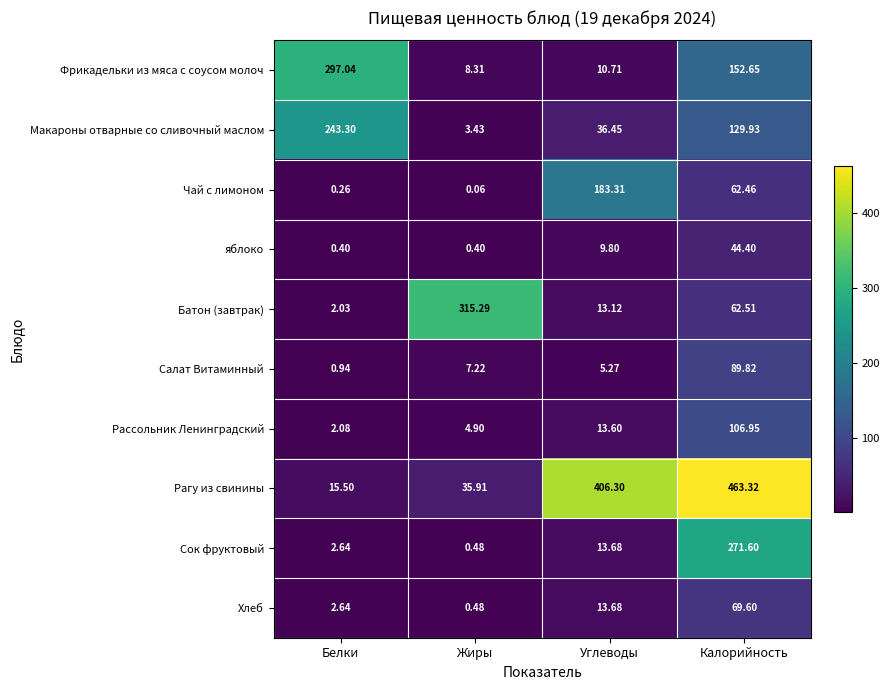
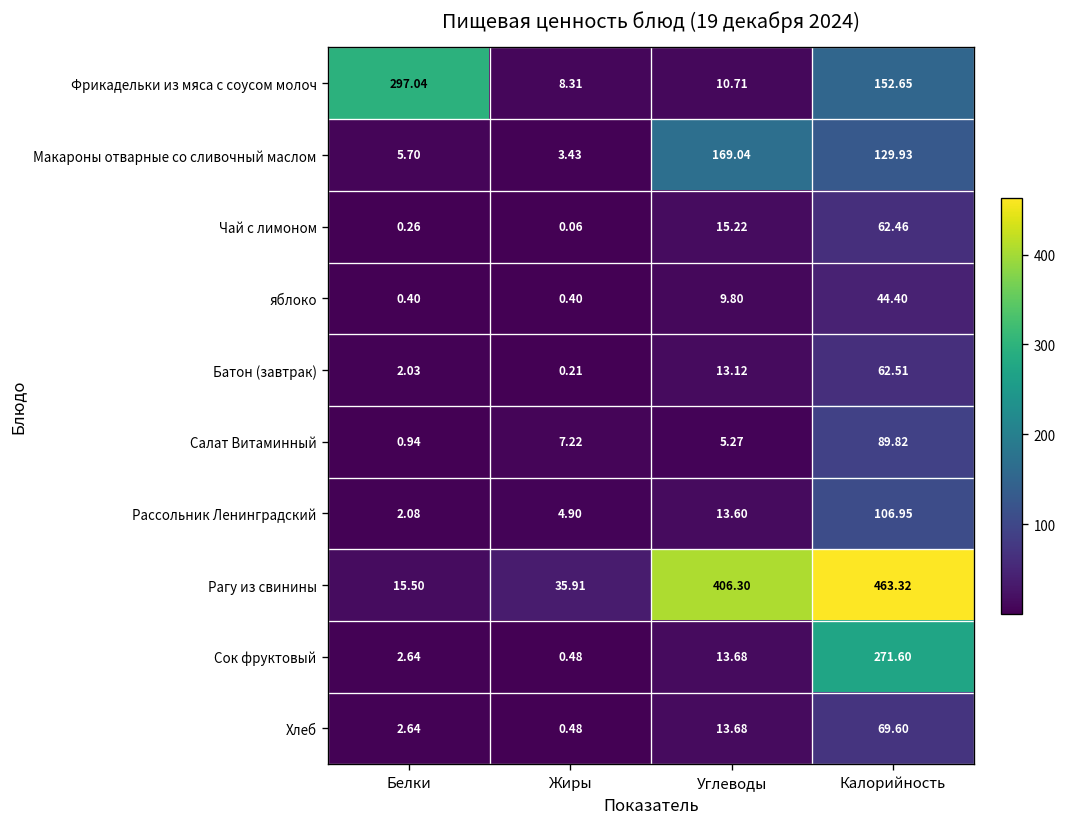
  {
    "Фрикадельки из мяса с соусом молоч": {
      "Белки": 297.04,
      "Жиры": 8.31,
      "Углеводы": 10.71,
      "Калорийность": 152.65
    },
    "Макароны отварные со сливочный маслом": {
-     "Белки": 243.30,
+     "Белки": 5.70,
      "Жиры": 3.43,
-     "Углеводы": 36.45,
+     "Углеводы": 169.04,
      "Калорийность": 129.93
    },
    "Чай с лимоном": {
      "Белки": 0.26,
      "Жиры": 0.06,
-     "Углеводы": 183.31,
+     "Углеводы": 15.22,
      "Калорийность": 62.46
    },
    "яблоко": {
      "Белки": 0.40,
      "Жиры": 0.40,
      "Углеводы": 9.80,
      "Калорийность": 44.40
    },
    "Батон (завтрак)": {
      "Белки": 2.03,
-     "Жиры": 315.29,
+     "Жиры": 0.21,
      "Углеводы": 13.12,
      "Калорийность": 62.51
    },
    "Салат Витаминный": {
      "Белки": 0.94,
      "Жиры": 7.22,
      "Углеводы": 5.27,
      "Калорийность": 89.82
    },
    "Рассольник Ленинградский": {
      "Белки": 2.08,
      "Жиры": 4.90,
      "Углеводы": 13.60,
      "Калорийность": 106.95
    },
    "Рагу из свинины": {
      "Белки": 15.50,
      "Жиры": 35.91,
      "Углеводы": 406.30,
      "Калорийность": 463.32
    },
    "Сок фруктовый": {
      "Белки": 2.64,
      "Жиры": 0.48,
      "Углеводы": 13.68,
      "Калорийность": 271.60
    },
    "Хлеб": {
      "Белки": 2.64,
      "Жиры": 0.48,
      "Углеводы": 13.68,
      "Калорийность": 69.60
    }
  }
